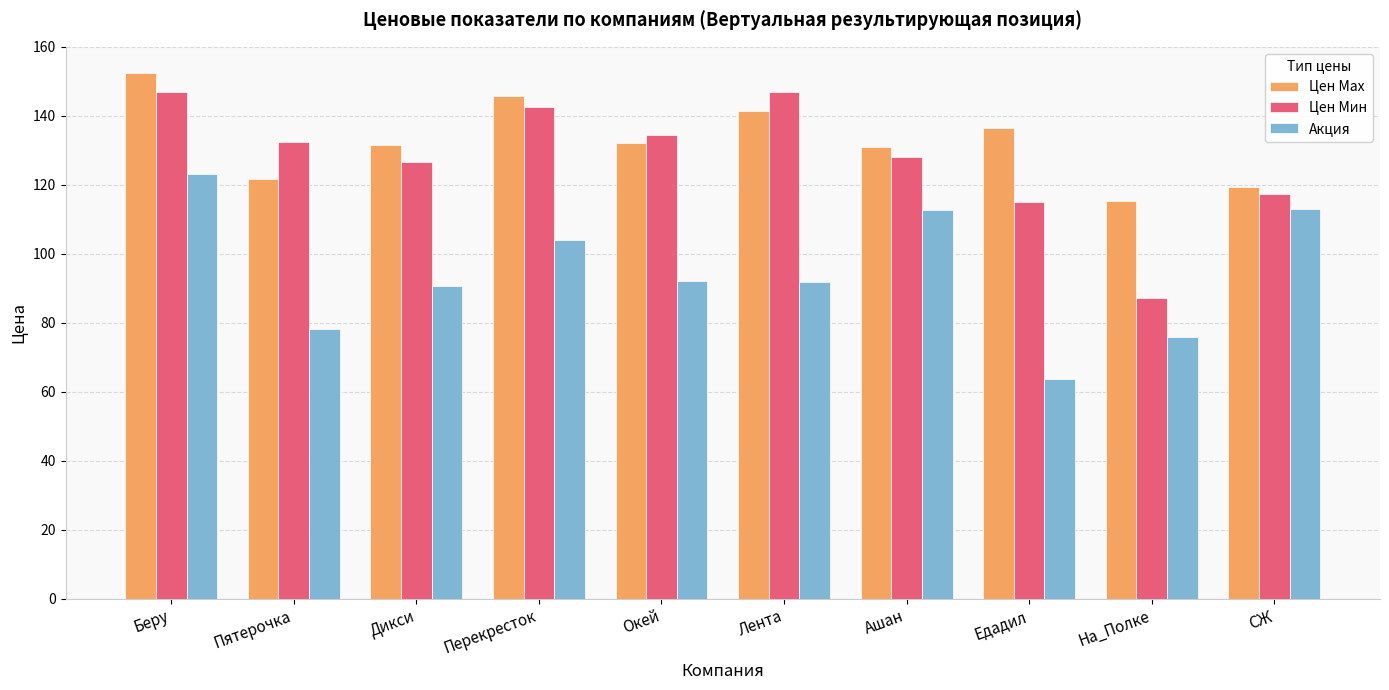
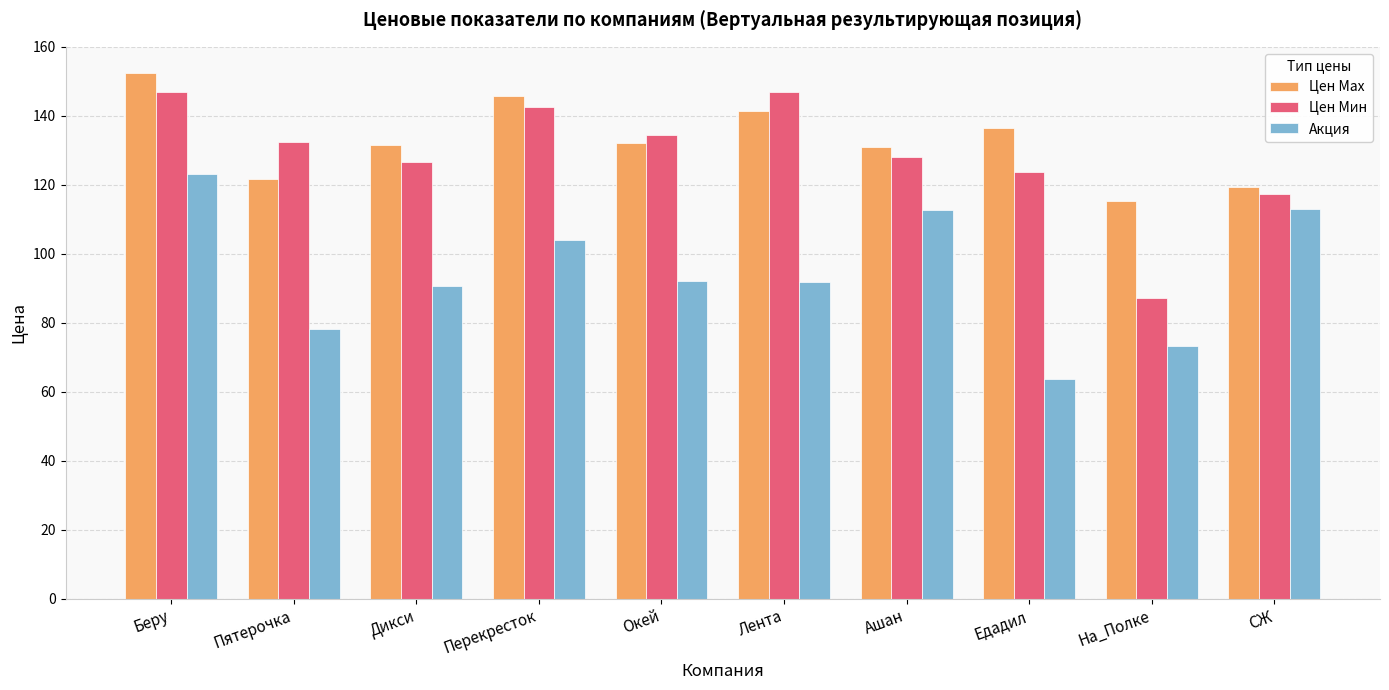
  {
    "Цен Мах": {
      "Беру": 152,
      "Пятерочка": 122,
      "Дикси": 132,
      "Перекресток": 146,
      "Окей": 132,
      "Лента": 141,
      "Ашан": 131,
      "Едадил": 137,
      "На_Полке": 115,
      "СЖ": 119
    },
    "Цен Мин": {
      "Беру": 147,
      "Пятерочка": 132,
      "Дикси": 127,
      "Перекресток": 142,
      "Окей": 134,
      "Лента": 147,
      "Ашан": 128,
-     "Едадил": 115,
+     "Едадил": 124,
      "На_Полке": 87,
      "СЖ": 117
    },
    "Акция": {
      "Беру": 123,
      "Пятерочка": 78,
      "Дикси": 91,
      "Перекресток": 104,
      "Окей": 92,
      "Лента": 92,
      "Ашан": 113,
      "Едадил": 64,
-     "На_Полке": 76,
+     "На_Полке": 73,
      "СЖ": 113
    }
  }
